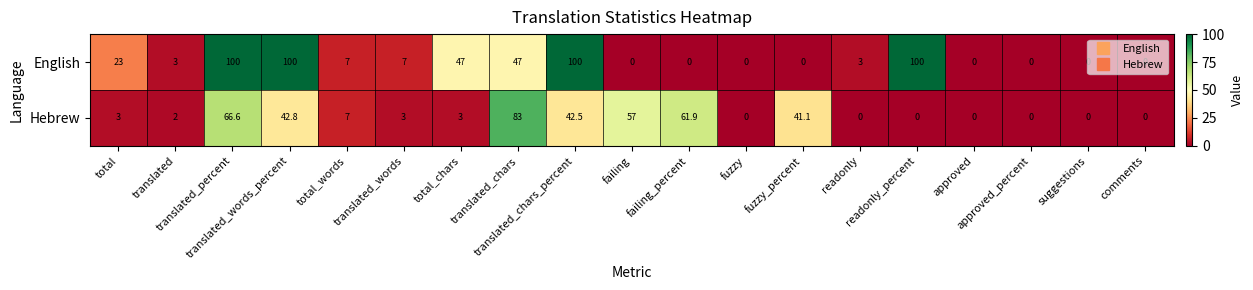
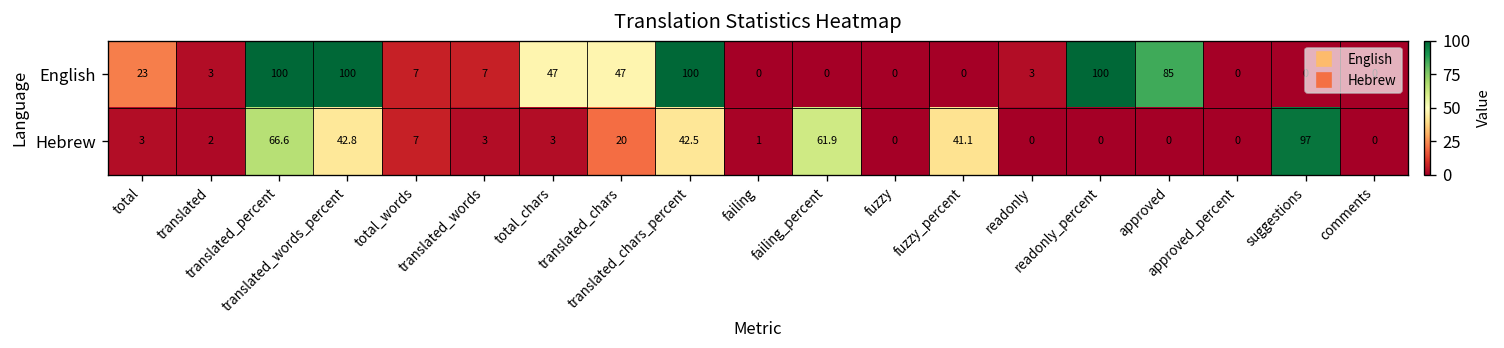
  {
    "English": {
      "total": 23,
      "translated": 3,
      "translated_percent": 100,
      "translated_words_percent": 100,
      "total_words": 7,
      "translated_words": 7,
      "total_chars": 47,
      "translated_chars": 47,
      "translated_chars_percent": 100,
      "failing": 0,
      "failing_percent": 0,
      "fuzzy": 0,
      "fuzzy_percent": 0,
      "readonly": 3,
      "readonly_percent": 100,
-     "approved": 0,
+     "approved": 85,
      "approved_percent": 0
    },
    "Hebrew": {
      "total": 3,
      "translated": 2,
      "translated_percent": 66.6,
      "translated_words_percent": 42.8,
      "total_words": 7,
      "translated_words": 3,
      "total_chars": 3,
-     "translated_chars": 83,
+     "translated_chars": 20,
      "translated_chars_percent": 42.5,
-     "failing": 57,
+     "failing": 1,
      "failing_percent": 61.9,
      "fuzzy": 0,
      "fuzzy_percent": 41.1,
      "readonly": 0,
      "readonly_percent": 0,
      "approved": 0,
      "approved_percent": 0,
-     "suggestions": 0,
+     "suggestions": 97,
      "comments": 0
    }
  }
